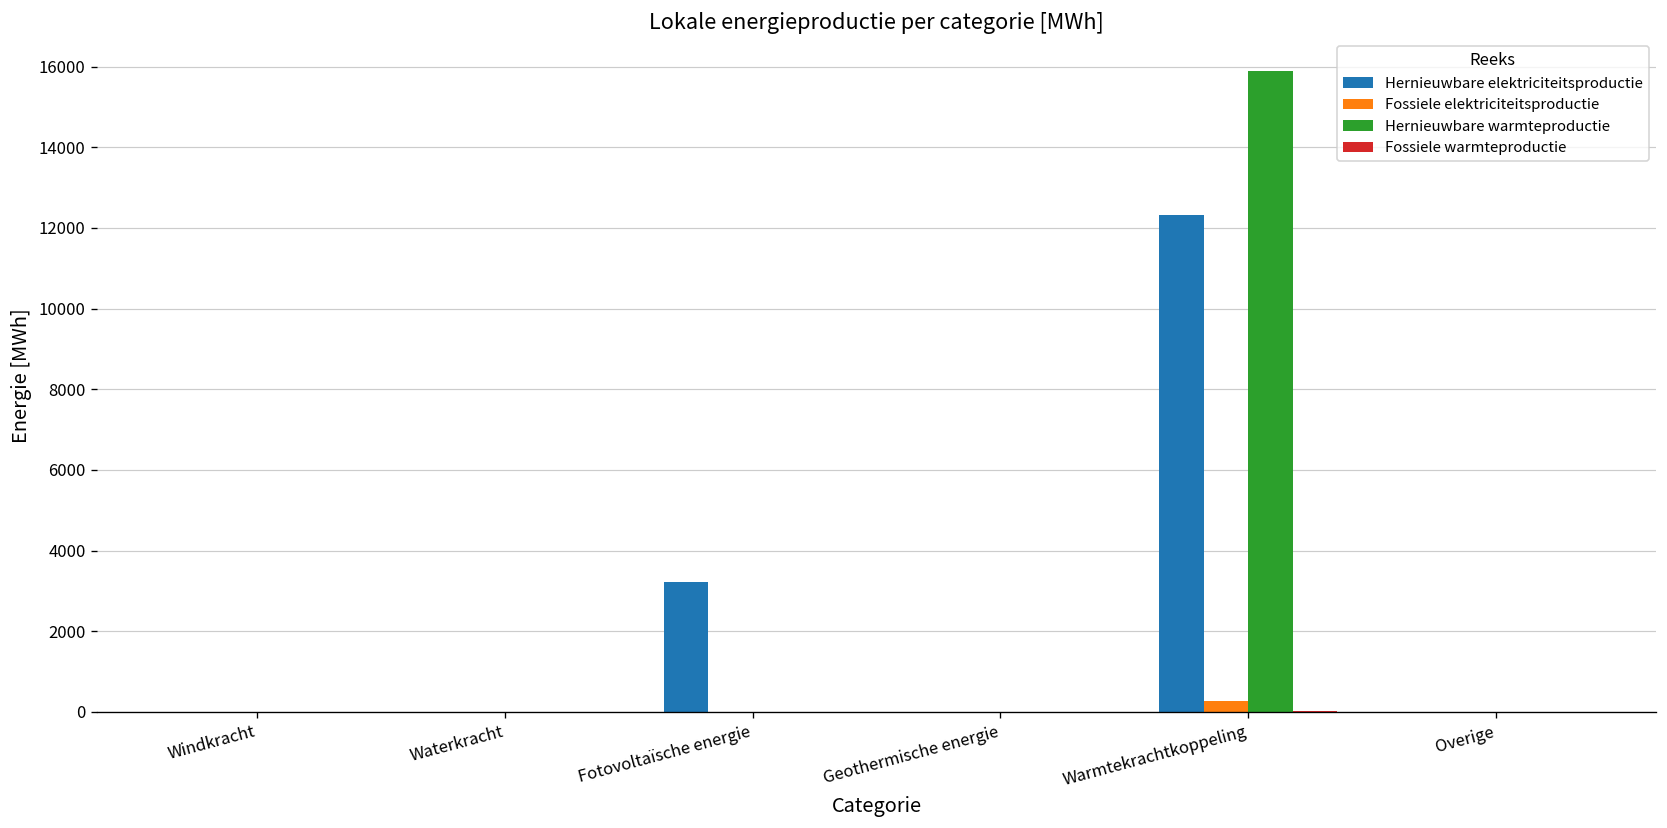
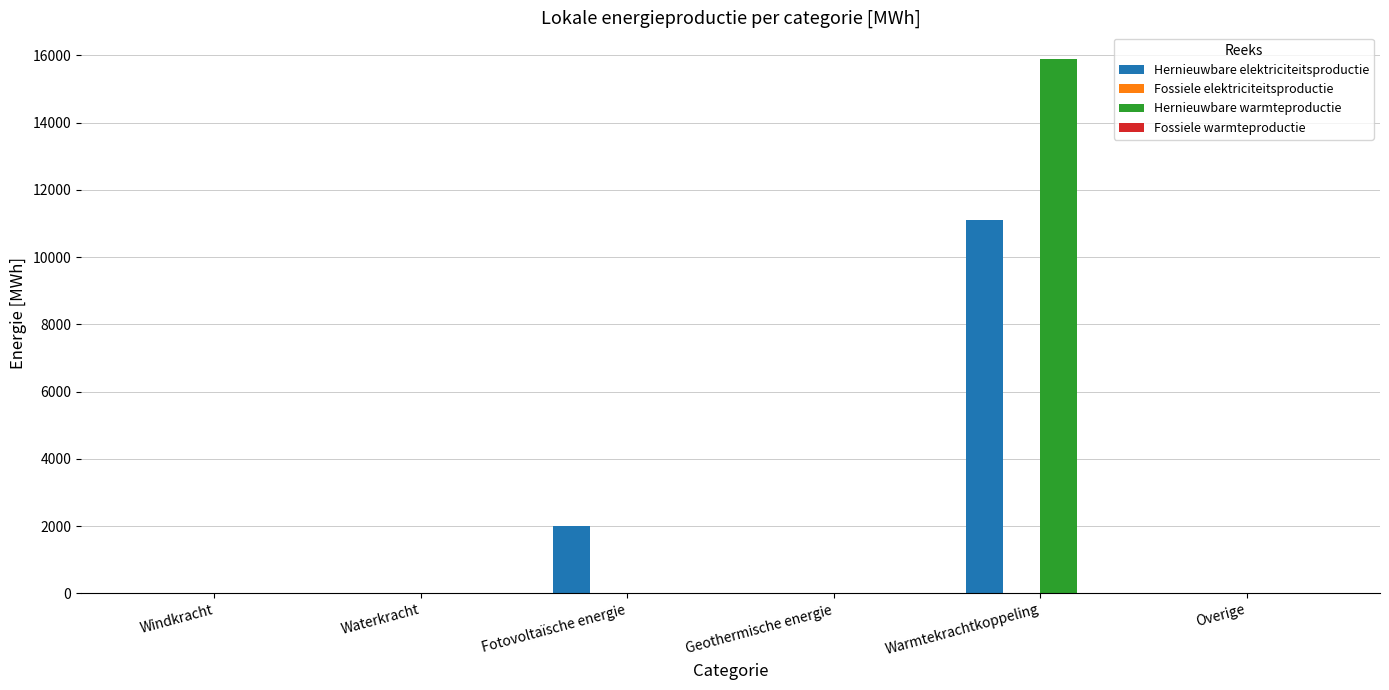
  {
    "Hernieuwbare elektriciteitsproductie": {
      "Windkracht": 0,
      "Waterkracht": 0,
-     "Fotovoltaïsche energie": 3200,
+     "Fotovoltaïsche energie": 2000,
      "Geothermische energie": 0,
-     "Warmtekrachtkoppeling": 12300,
+     "Warmtekrachtkoppeling": 11100,
      "Overige": 0
    },
    "Fossiele elektriciteitsproductie": {
      "Windkracht": 0,
      "Waterkracht": 0,
      "Fotovoltaïsche energie": 0,
      "Geothermische energie": 0,
-     "Warmtekrachtkoppeling": 300,
+     "Warmtekrachtkoppeling": 0,
      "Overige": 0
    },
    "Hernieuwbare warmteproductie": {
      "Windkracht": 0,
      "Waterkracht": 0,
      "Fotovoltaïsche energie": 0,
      "Geothermische energie": 0,
      "Warmtekrachtkoppeling": 15900,
      "Overige": 0
    },
    "Fossiele warmteproductie": {
      "Windkracht": 0,
      "Waterkracht": 0,
      "Fotovoltaïsche energie": 0,
      "Geothermische energie": 0,
      "Overige": 0
    }
  }
